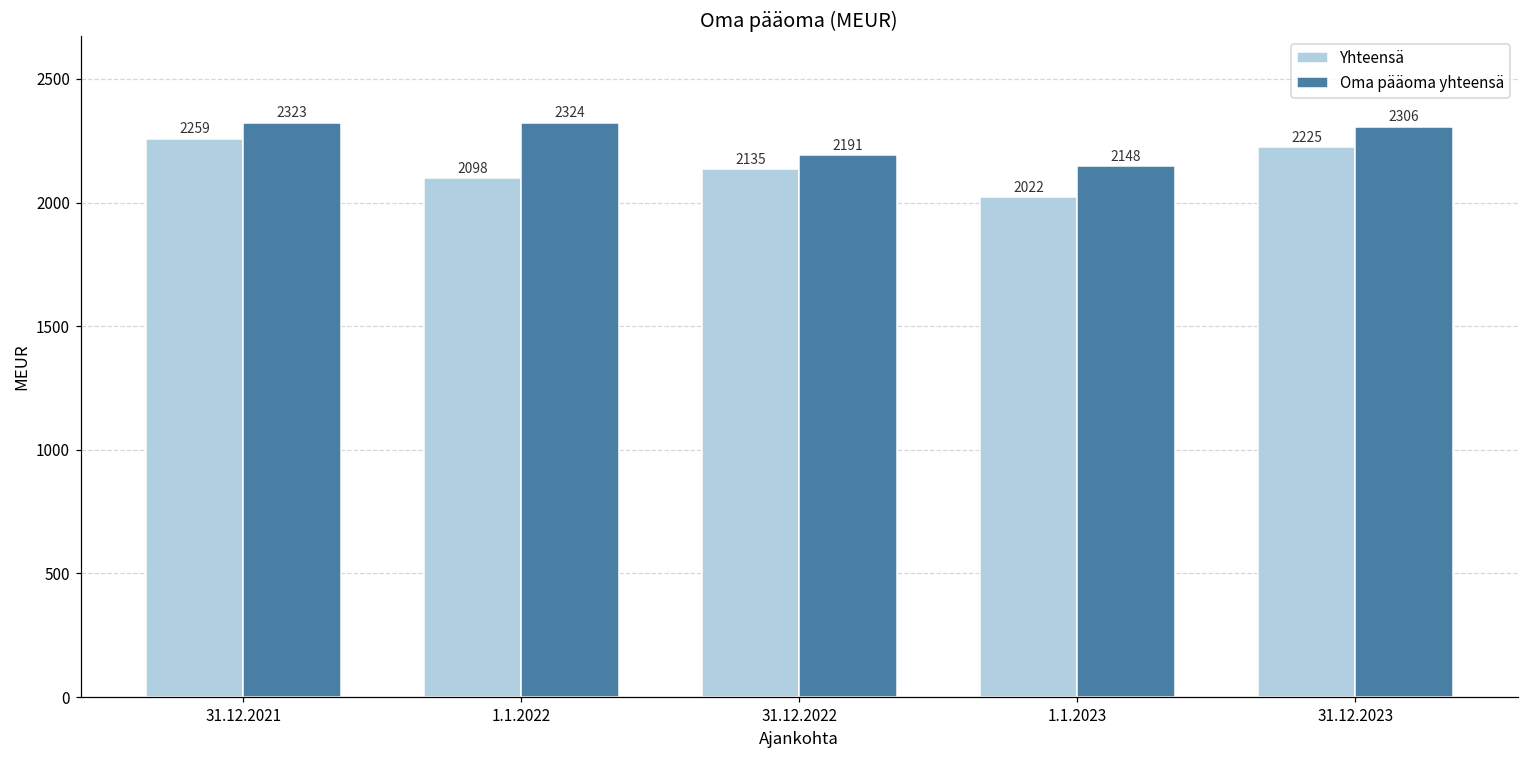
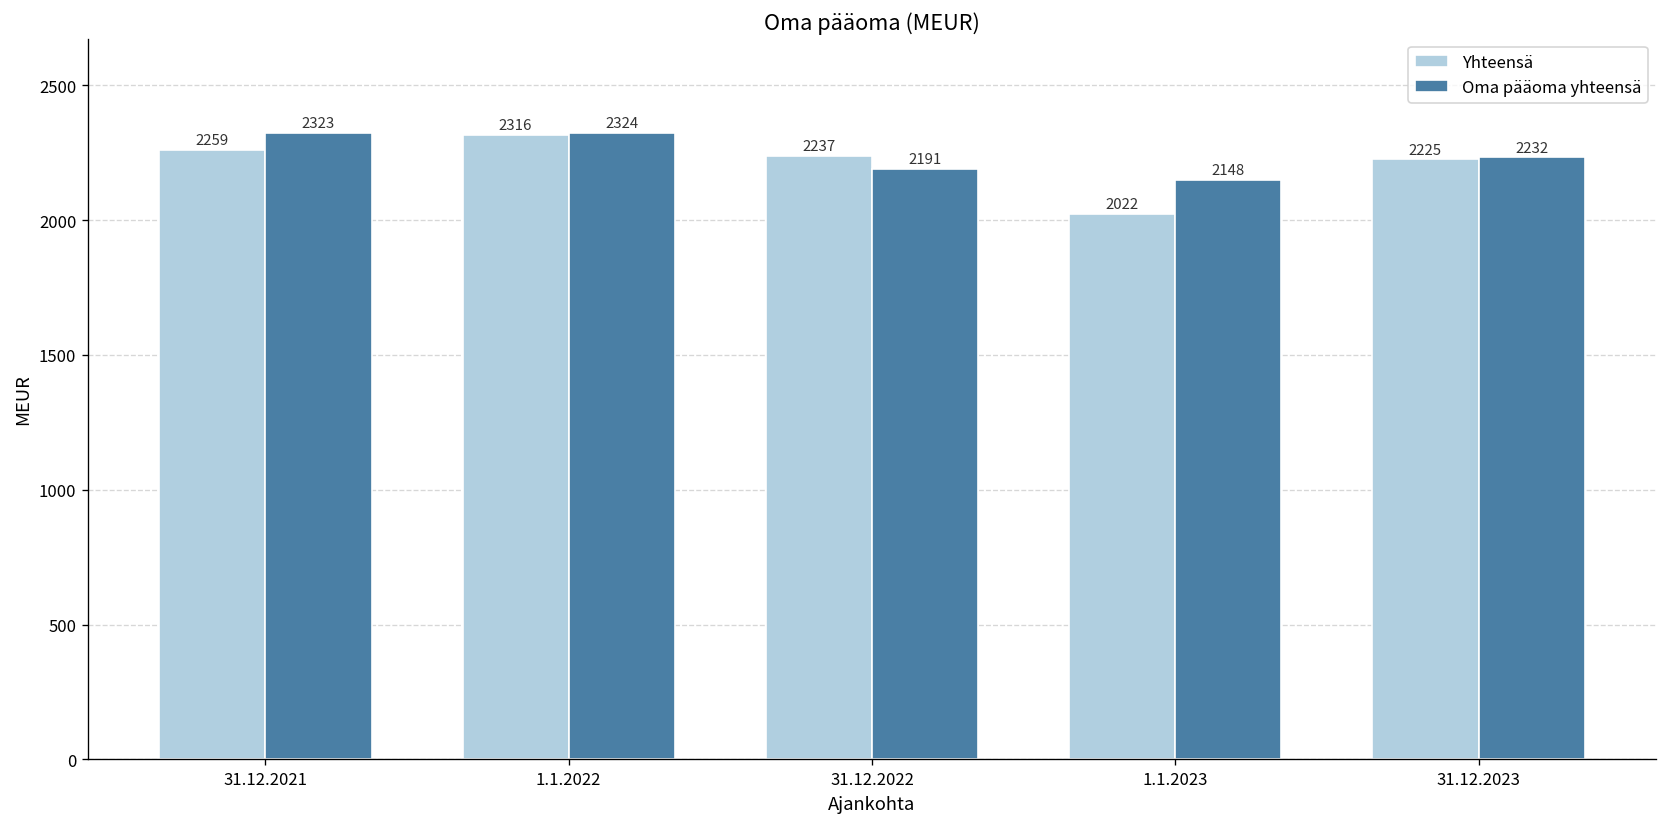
  {
    "Yhteensä": {
      "31.12.2021": 2259,
-     "1.1.2022": 2098,
-     "31.12.2022": 2135,
+     "1.1.2022": 2316,
+     "31.12.2022": 2237,
      "1.1.2023": 2022,
      "31.12.2023": 2225
    },
    "Oma pääoma yhteensä": {
      "31.12.2021": 2323,
      "1.1.2022": 2324,
      "31.12.2022": 2191,
      "1.1.2023": 2148,
-     "31.12.2023": 2306
+     "31.12.2023": 2232
    }
  }
